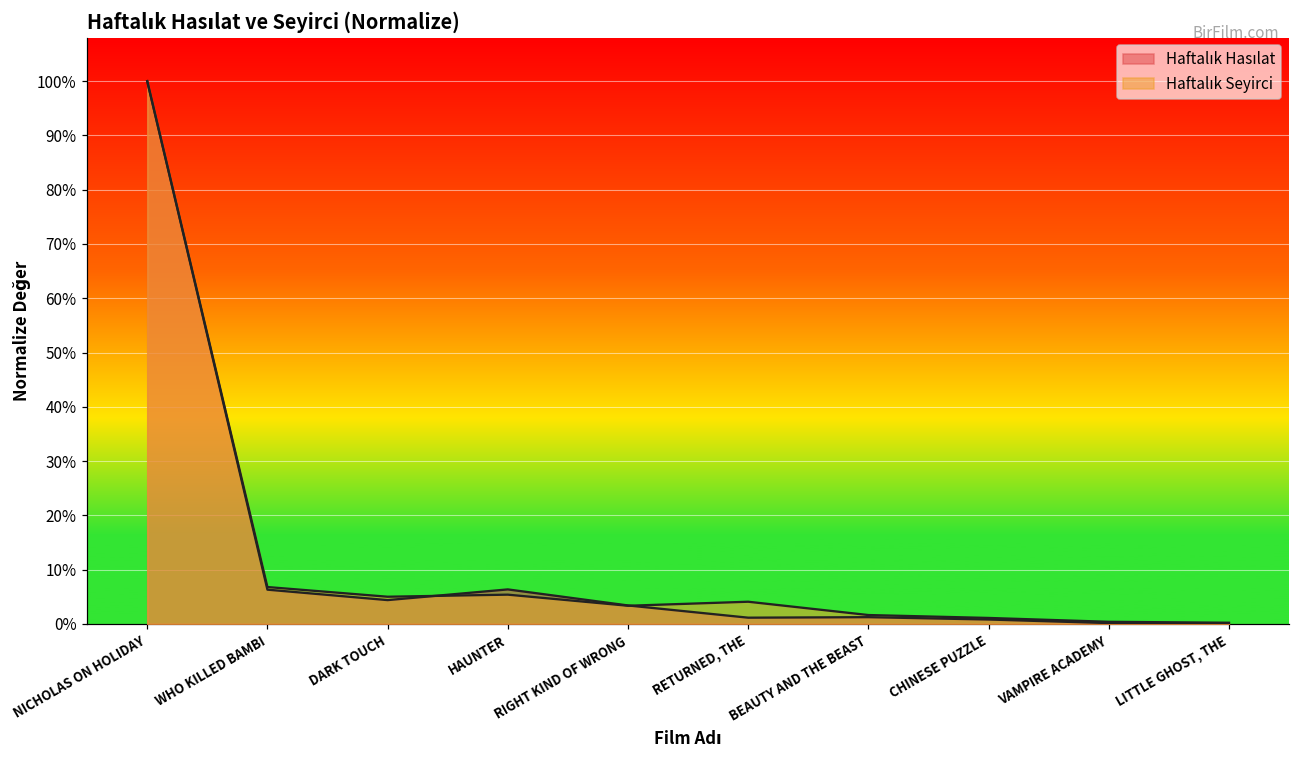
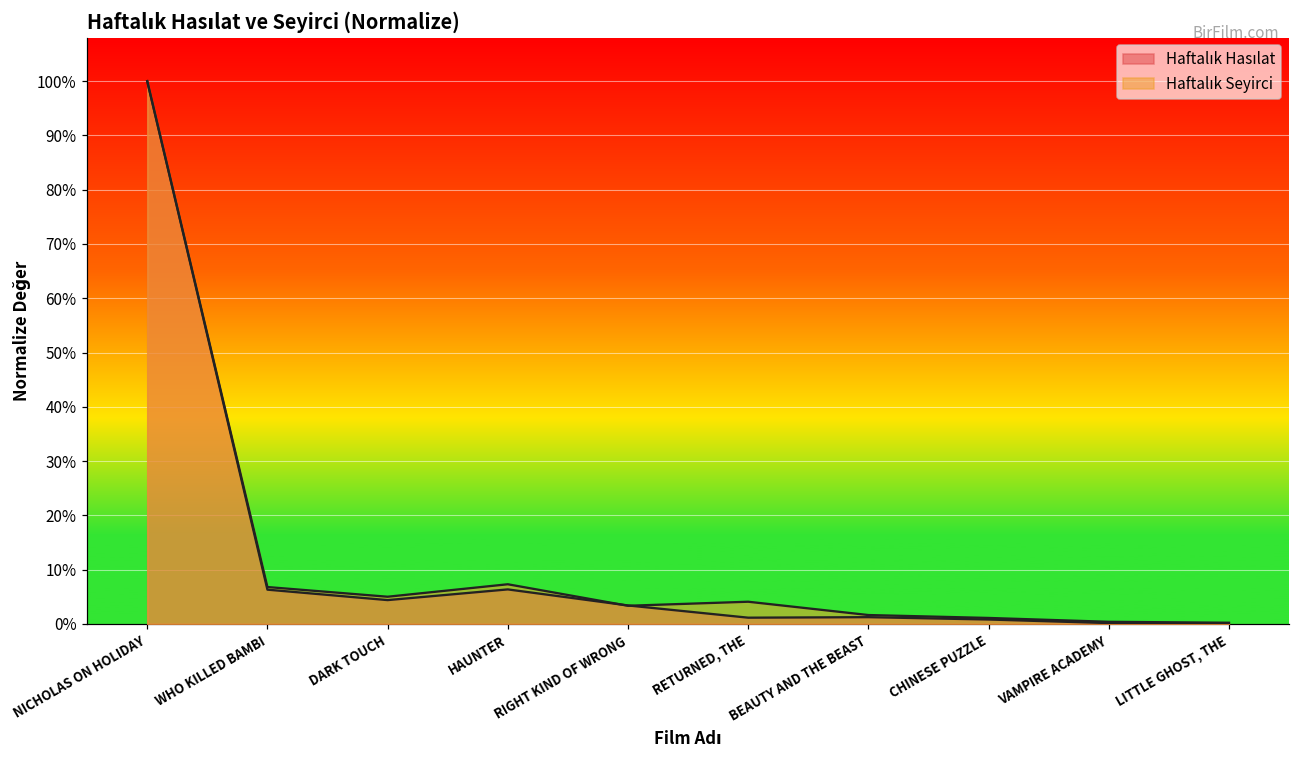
  {
    "Haftalık Hasılat": {
      "DARK TOUCH": "4%",
      "HAUNTER": "6%",
      "RETURNED, THE": "1%"
    },
    "Haftalık Seyirci": {
      "DARK TOUCH": "5%",
-     "HAUNTER": "5%",
+     "HAUNTER": "7%",
      "RETURNED, THE": "4%"
    }
  }
